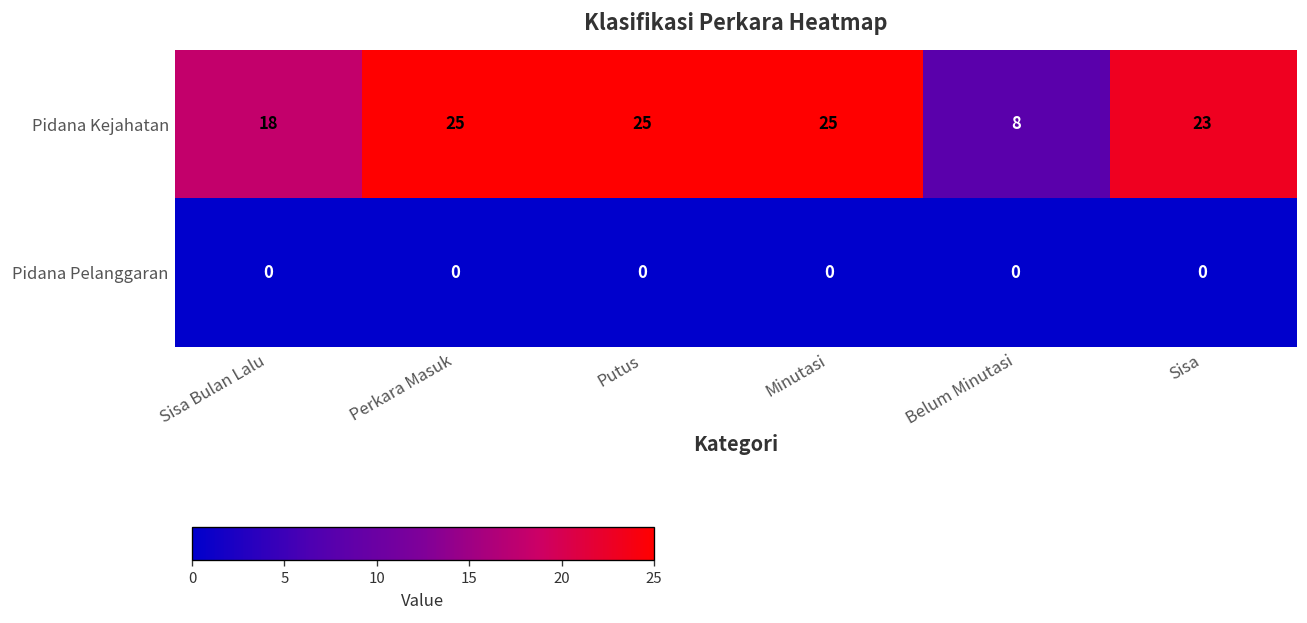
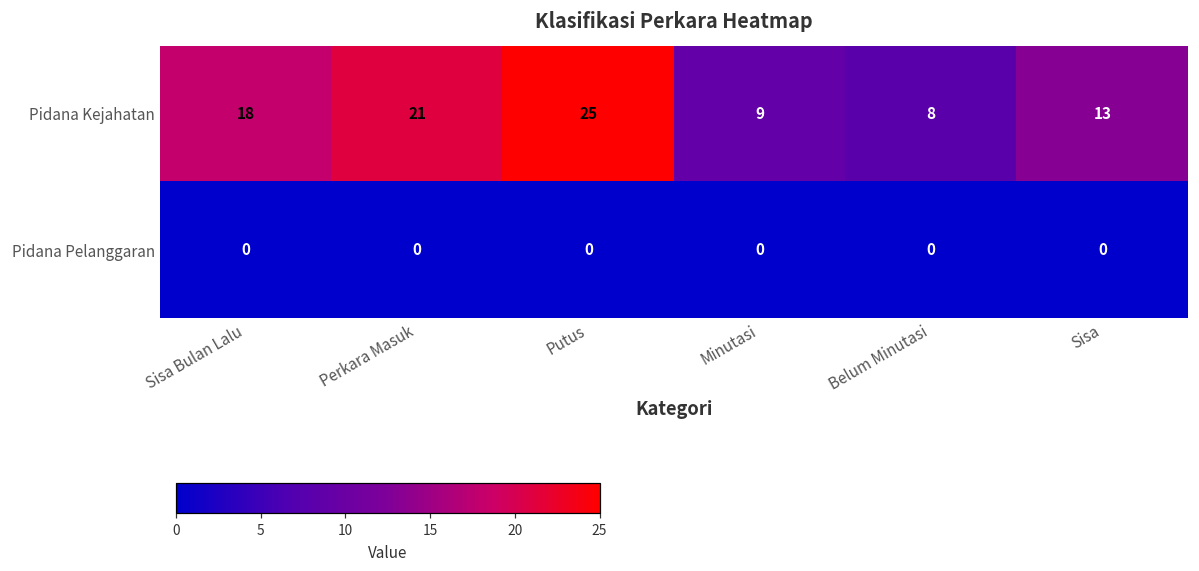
  {
    "Pidana Kejahatan": {
      "Sisa Bulan Lalu": 18,
-     "Perkara Masuk": 25,
+     "Perkara Masuk": 21,
      "Putus": 25,
-     "Minutasi": 25,
+     "Minutasi": 9,
      "Belum Minutasi": 8,
-     "Sisa": 23
+     "Sisa": 13
    },
    "Pidana Pelanggaran": {
      "Sisa Bulan Lalu": 0,
      "Perkara Masuk": 0,
      "Putus": 0,
      "Minutasi": 0,
      "Belum Minutasi": 0,
      "Sisa": 0
    }
  }
